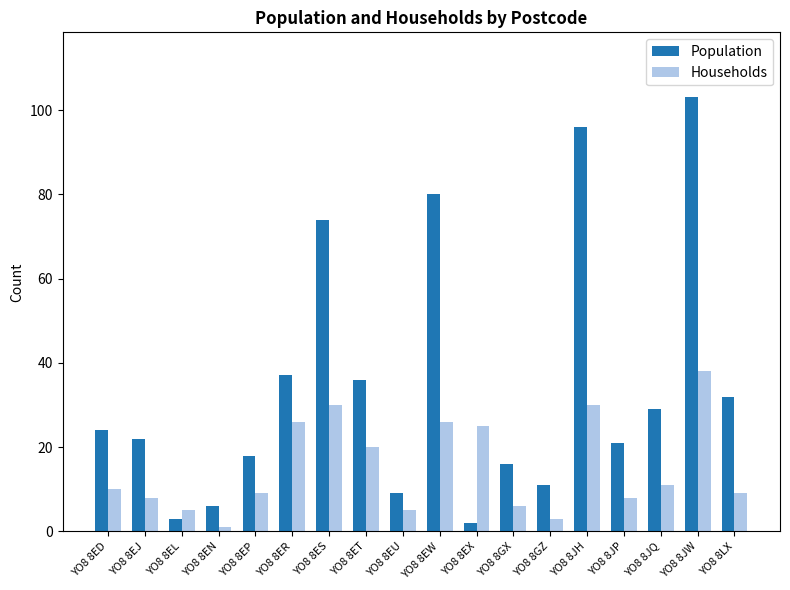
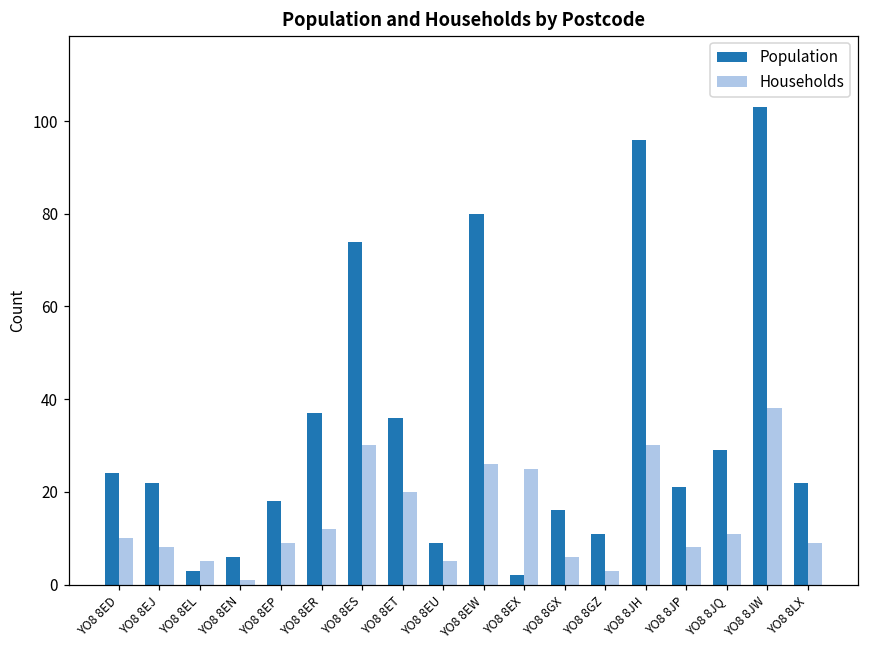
  {
    "Population": {
      "YO8 8ED": 24,
      "YO8 8EJ": 22,
      "YO8 8EL": 3,
      "YO8 8EN": 6,
      "YO8 8EP": 18,
      "YO8 8ER": 37,
      "YO8 8ES": 74,
      "YO8 8ET": 36,
      "YO8 8EU": 9,
      "YO8 8EW": 80,
      "YO8 8EX": 2,
      "YO8 8GX": 16,
      "YO8 8GZ": 11,
      "YO8 8JH": 96,
      "YO8 8JP": 21,
      "YO8 8JQ": 29,
      "YO8 8JW": 103,
-     "YO8 8LX": 32
+     "YO8 8LX": 22
    },
    "Households": {
      "YO8 8ED": 10,
      "YO8 8EJ": 8,
      "YO8 8EL": 5,
      "YO8 8EN": 1,
      "YO8 8EP": 9,
-     "YO8 8ER": 26,
+     "YO8 8ER": 12,
      "YO8 8ES": 30,
      "YO8 8ET": 20,
      "YO8 8EU": 5,
      "YO8 8EW": 26,
      "YO8 8EX": 25,
      "YO8 8GX": 6,
      "YO8 8GZ": 3,
      "YO8 8JH": 30,
      "YO8 8JP": 8,
      "YO8 8JQ": 11,
      "YO8 8JW": 38,
      "YO8 8LX": 9
    }
  }
